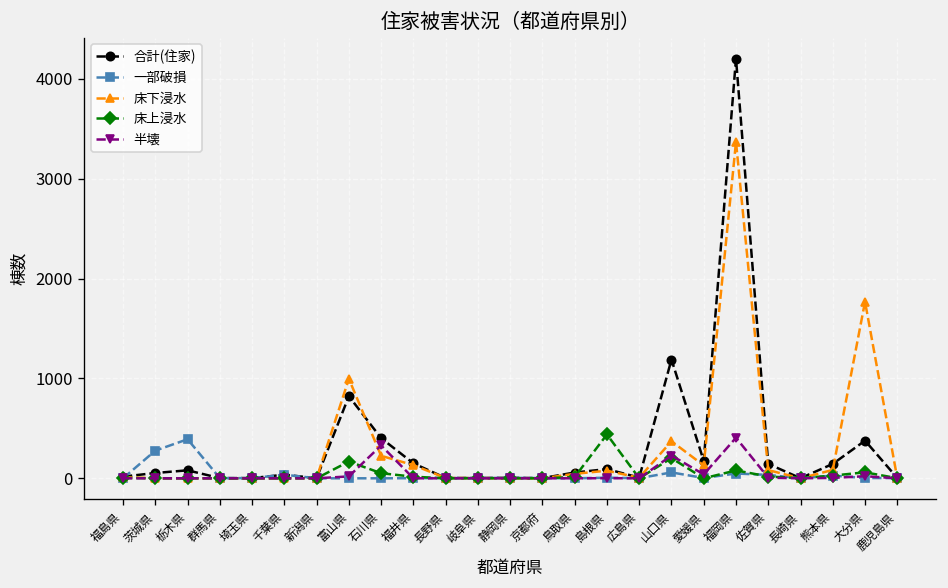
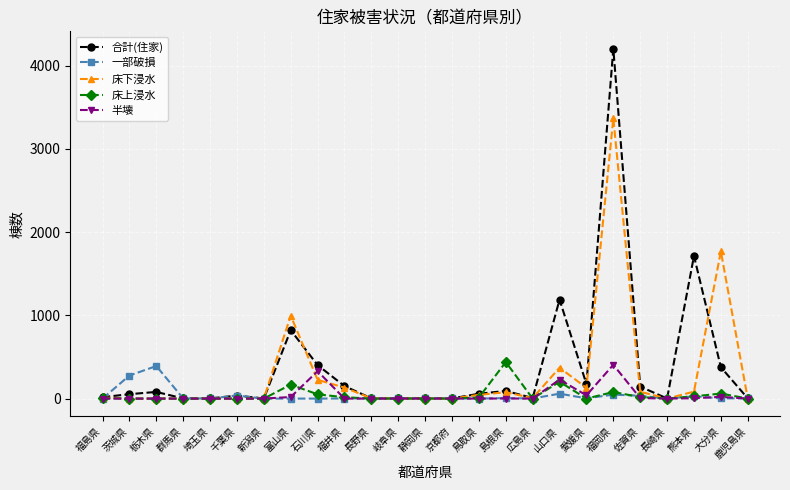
  {
    "合計(住家)": {
      "茨城県": 100,
      "栃木県": 100,
      "富山県": 800,
      "石川県": 400,
      "山口県": 1200,
      "愛媛県": 200,
      "福岡県": 4200,
      "佐賀県": 100,
-     "熊本県": 100,
+     "熊本県": 1700,
      "大分県": 400
    },
    "一部破損": {
      "茨城県": 300,
      "栃木県": 400,
      "石川県": 0,
      "山口県": 100,
      "福岡県": 0
    },
    "床下浸水": {
      "富山県": 1000,
      "石川県": 200,
      "山口県": 400,
      "愛媛県": 100,
      "福岡県": 3400,
      "佐賀県": 100,
      "熊本県": 100,
      "大分県": 1800
    },
    "床上浸水": {
      "富山県": 200,
      "石川県": 100,
      "島根県": 400,
      "福岡県": 100,
      "大分県": 100
    },
    "半壊": {
      "石川県": 300,
      "愛媛県": 0,
      "福岡県": 400
    }
  }
